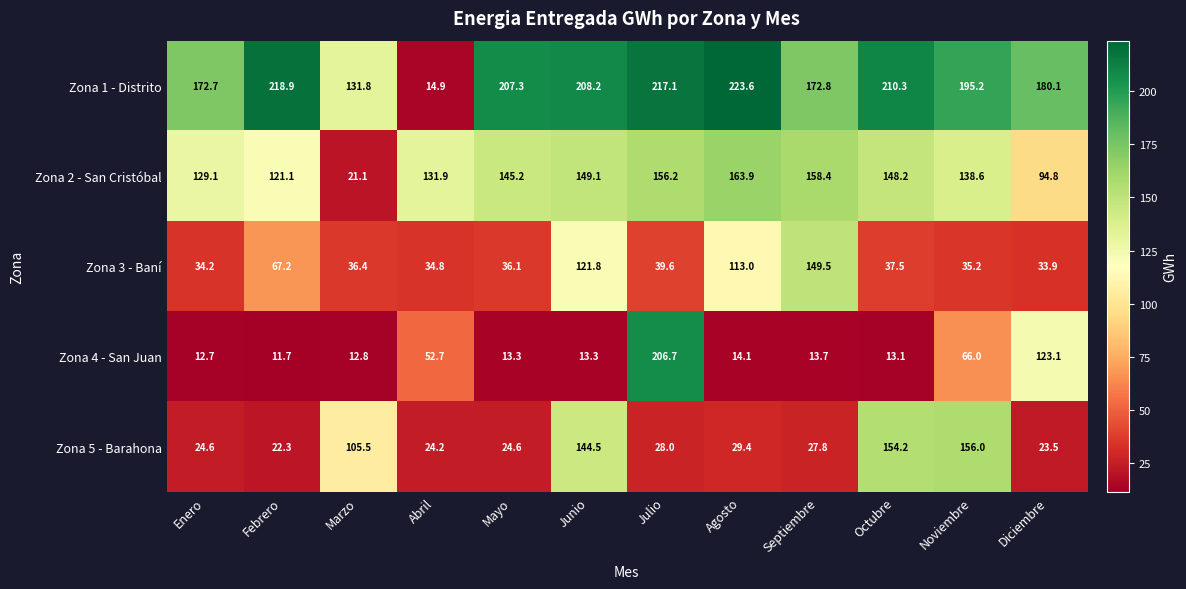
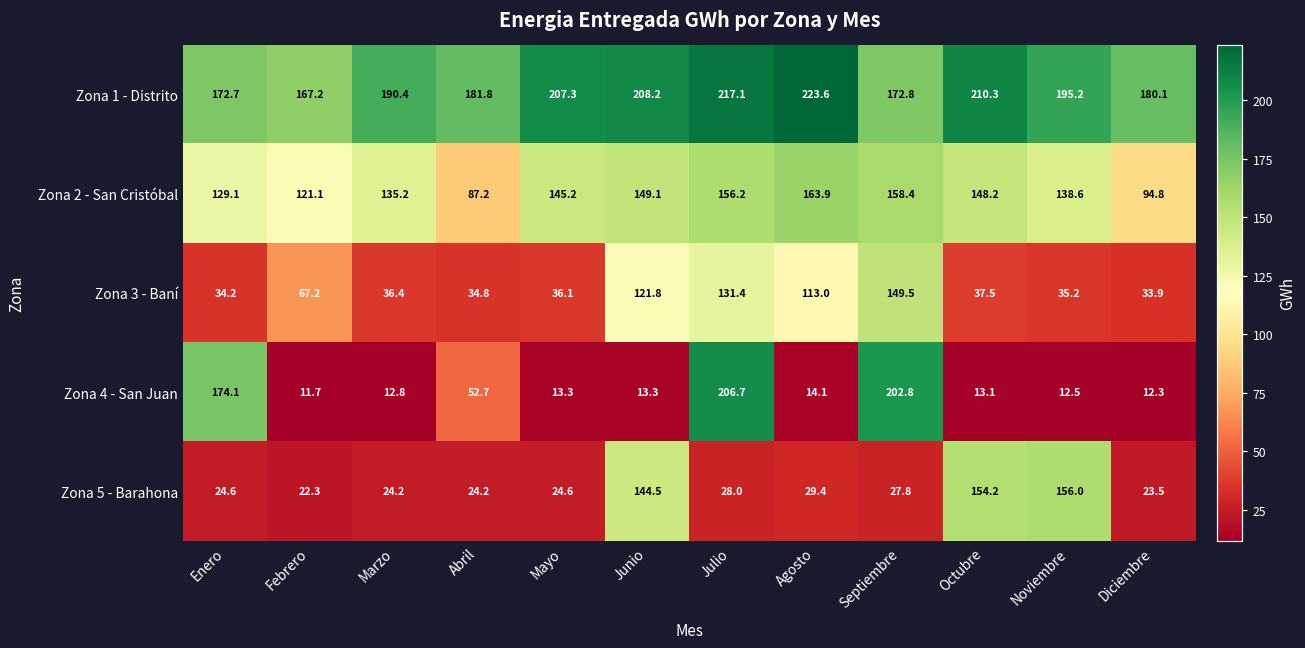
  {
    "Zona 1 - Distrito": {
      "Enero": 172.7,
-     "Febrero": 218.9,
-     "Marzo": 131.8,
-     "Abril": 14.9,
+     "Febrero": 167.2,
+     "Marzo": 190.4,
+     "Abril": 181.8,
      "Mayo": 207.3,
      "Junio": 208.2,
      "Julio": 217.1,
      "Agosto": 223.6,
      "Septiembre": 172.8,
      "Octubre": 210.3,
      "Noviembre": 195.2,
      "Diciembre": 180.1
    },
    "Zona 2 - San Cristóbal": {
      "Enero": 129.1,
      "Febrero": 121.1,
-     "Marzo": 21.1,
-     "Abril": 131.9,
+     "Marzo": 135.2,
+     "Abril": 87.2,
      "Mayo": 145.2,
      "Junio": 149.1,
      "Julio": 156.2,
      "Agosto": 163.9,
      "Septiembre": 158.4,
      "Octubre": 148.2,
      "Noviembre": 138.6,
      "Diciembre": 94.8
    },
    "Zona 3 - Baní": {
      "Enero": 34.2,
      "Febrero": 67.2,
      "Marzo": 36.4,
      "Abril": 34.8,
      "Mayo": 36.1,
      "Junio": 121.8,
-     "Julio": 39.6,
+     "Julio": 131.4,
      "Agosto": 113.0,
      "Septiembre": 149.5,
      "Octubre": 37.5,
      "Noviembre": 35.2,
      "Diciembre": 33.9
    },
    "Zona 4 - San Juan": {
-     "Enero": 12.7,
+     "Enero": 174.1,
      "Febrero": 11.7,
      "Marzo": 12.8,
      "Abril": 52.7,
      "Mayo": 13.3,
      "Junio": 13.3,
      "Julio": 206.7,
      "Agosto": 14.1,
-     "Septiembre": 13.7,
+     "Septiembre": 202.8,
      "Octubre": 13.1,
-     "Noviembre": 66.0,
-     "Diciembre": 123.1
+     "Noviembre": 12.5,
+     "Diciembre": 12.3
    },
    "Zona 5 - Barahona": {
      "Enero": 24.6,
      "Febrero": 22.3,
-     "Marzo": 105.5,
+     "Marzo": 24.2,
      "Abril": 24.2,
      "Mayo": 24.6,
      "Junio": 144.5,
      "Julio": 28.0,
      "Agosto": 29.4,
      "Septiembre": 27.8,
      "Octubre": 154.2,
      "Noviembre": 156.0,
      "Diciembre": 23.5
    }
  }
